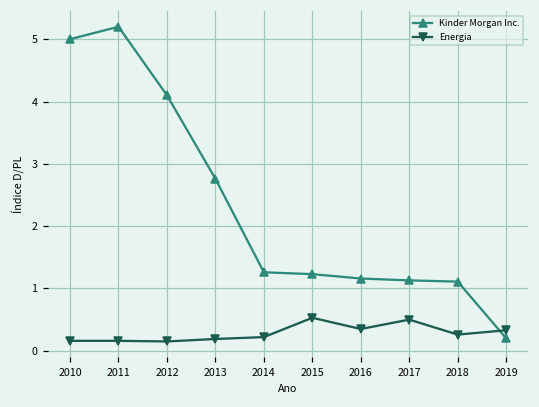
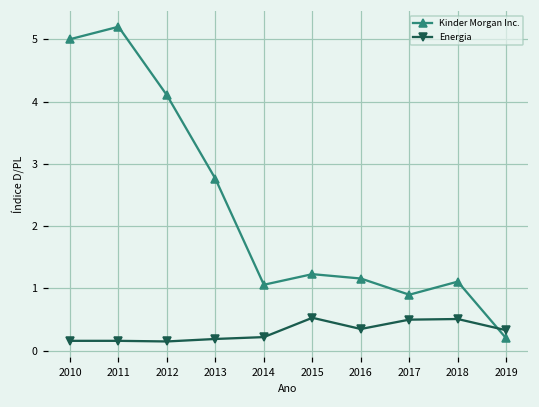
  {
    "Kinder Morgan Inc.": {
      "2010": 5.0,
      "2011": 5.2,
      "2012": 4.1,
      "2013": 2.8,
-     "2014": 1.3,
+     "2014": 1.1,
      "2015": 1.2,
      "2016": 1.2,
-     "2017": 1.1,
+     "2017": 0.9,
      "2018": 1.1,
      "2019": 0.2
    },
    "Energia": {
      "2010": 0.2,
      "2011": 0.2,
      "2012": 0.2,
      "2013": 0.2,
      "2014": 0.2,
      "2015": 0.5,
      "2016": 0.4,
      "2017": 0.5,
-     "2018": 0.3,
+     "2018": 0.5,
      "2019": 0.3
    }
  }
